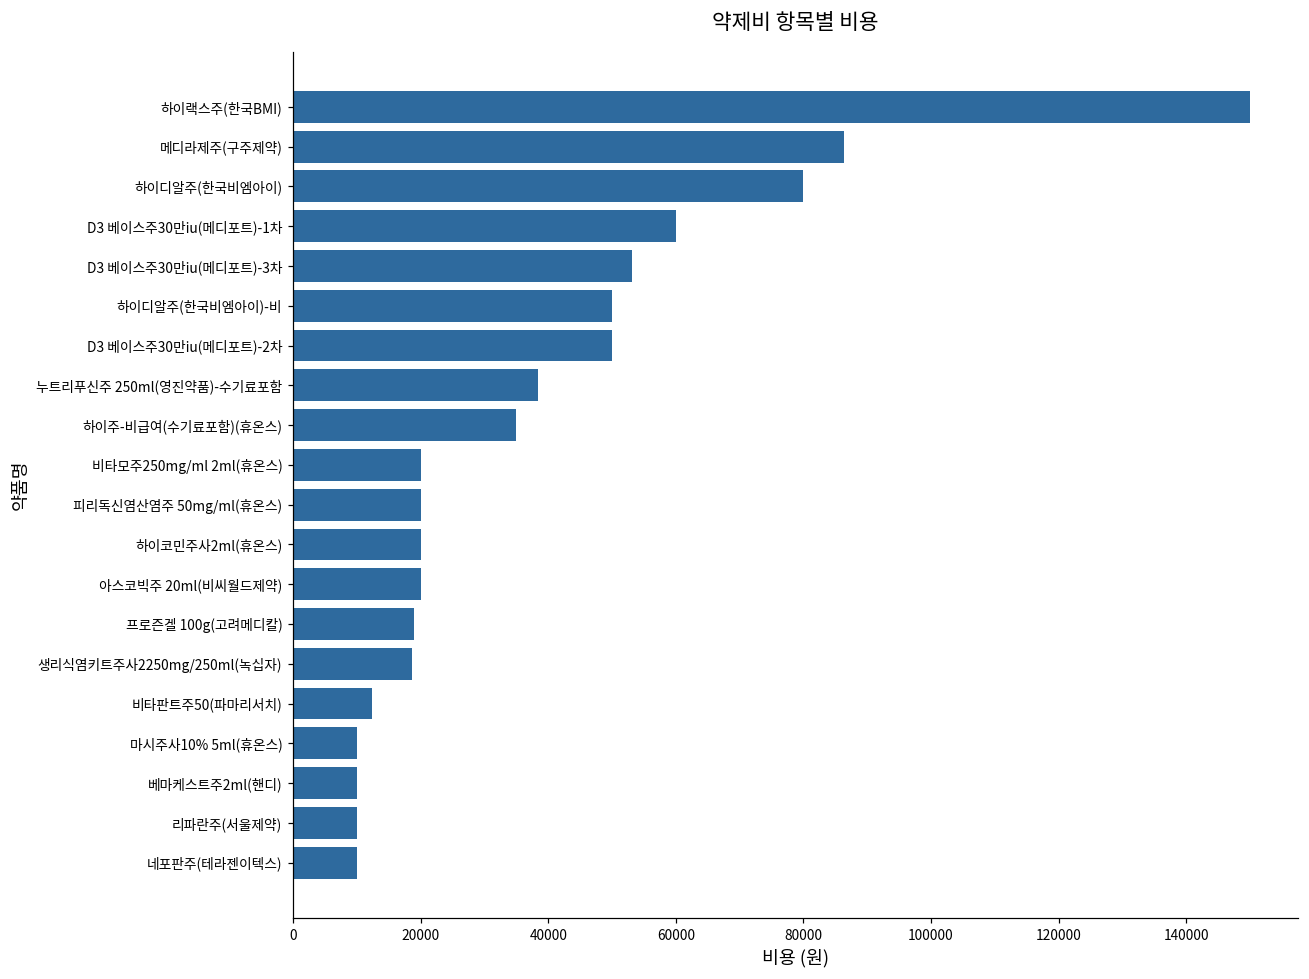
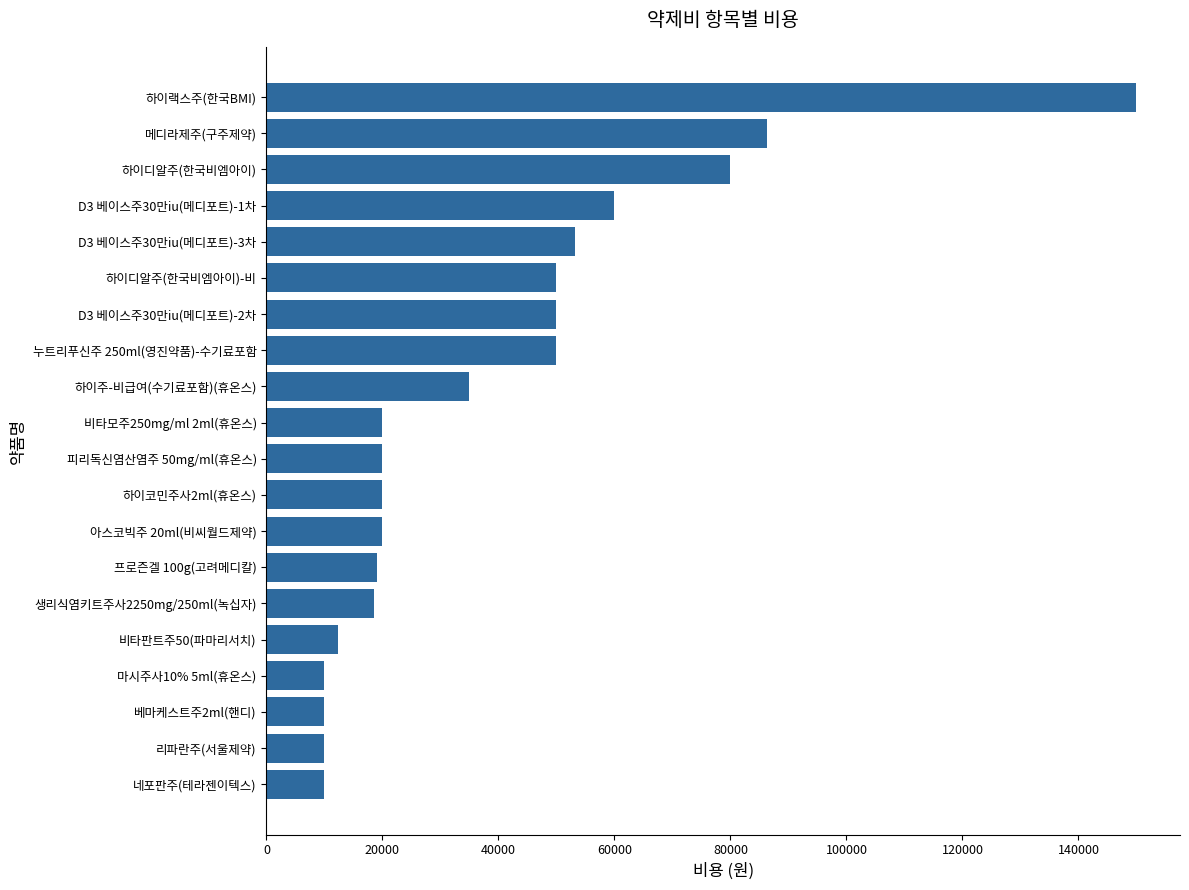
  {
    "하이랙스주(한국BMI)": 150000,
    "메디라제주(구주제약)": 86000,
    "하이디알주(한국비엠아이)": 80000,
    "D3 베이스주30만iu(메디포트)-1차": 60000,
    "D3 베이스주30만iu(메디포트)-3차": 53000,
    "하이디알주(한국비엠아이)-비": 50000,
    "D3 베이스주30만iu(메디포트)-2차": 50000,
-   "누트리푸신주 250ml(영진약품)-수기료포함": 38000,
+   "누트리푸신주 250ml(영진약품)-수기료포함": 50000,
    "하이주-비급여(수기료포함)(휴온스)": 35000,
    "비타모주250mg/ml 2ml(휴온스)": 20000,
    "피리독신염산염주 50mg/ml(휴온스)": 20000,
    "하이코민주사2ml(휴온스)": 20000,
    "아스코빅주 20ml(비씨월드제약)": 20000,
    "프로즌겔 100g(고려메디칼)": 19000,
    "생리식염키트주사2250mg/250ml(녹십자)": 19000,
    "비타판트주50(파마리서치)": 12000,
    "마시주사10% 5ml(휴온스)": 10000,
    "베마케스트주2ml(핸디)": 10000,
    "리파란주(서울제약)": 10000,
    "네포판주(테라젠이텍스)": 10000
  }
